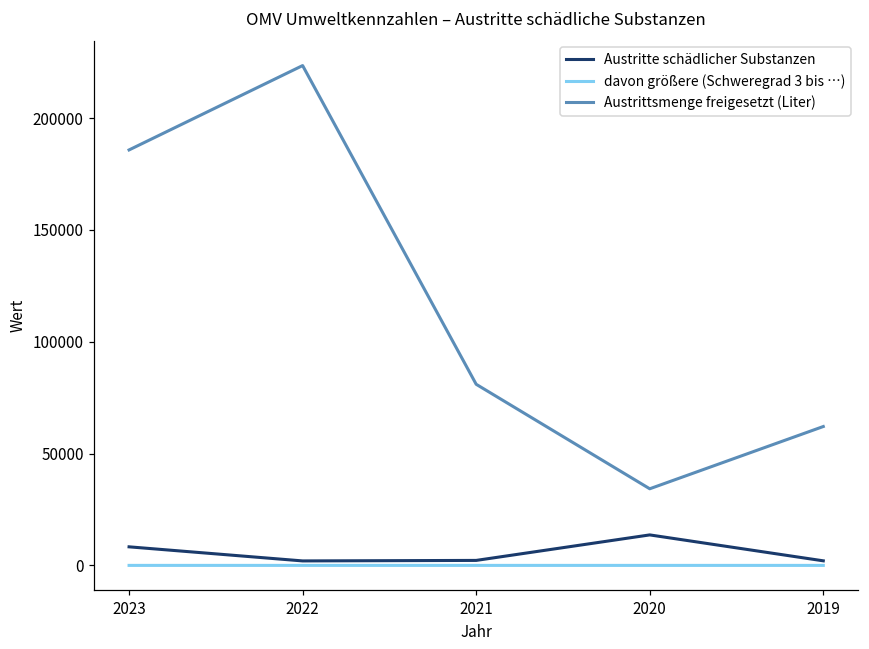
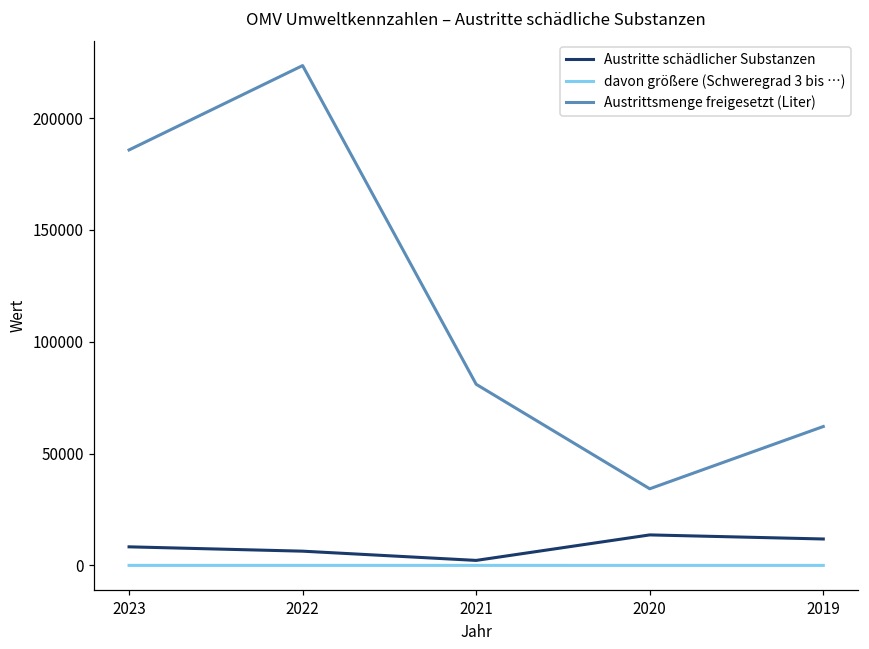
  {
    "Austritte schädlicher Substanzen": {
      "2023": 8000,
-     "2022": 2000,
+     "2022": 6000,
      "2021": 2000,
      "2020": 14000,
-     "2019": 2000
+     "2019": 12000
    },
    "davon größere (Schweregrad 3 bis …)": {
      "2023": 0,
      "2022": 0,
      "2021": 0,
      "2020": 0,
      "2019": 0
    },
    "Austrittsmenge freigesetzt (Liter)": {
      "2023": 186000,
      "2022": 223000,
      "2021": 81000,
      "2020": 34000,
      "2019": 62000
    }
  }
